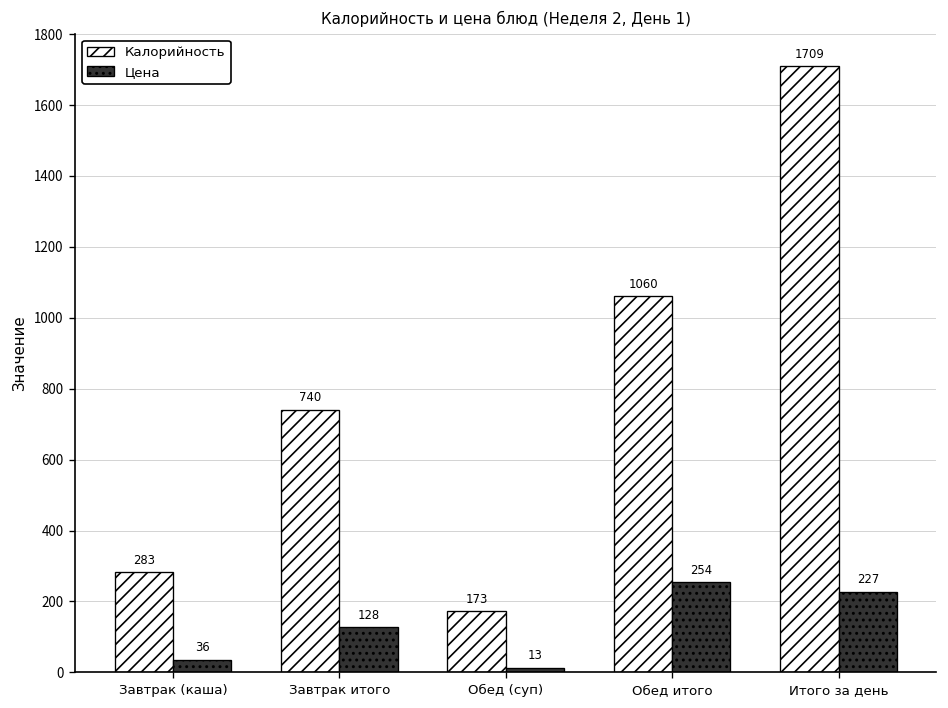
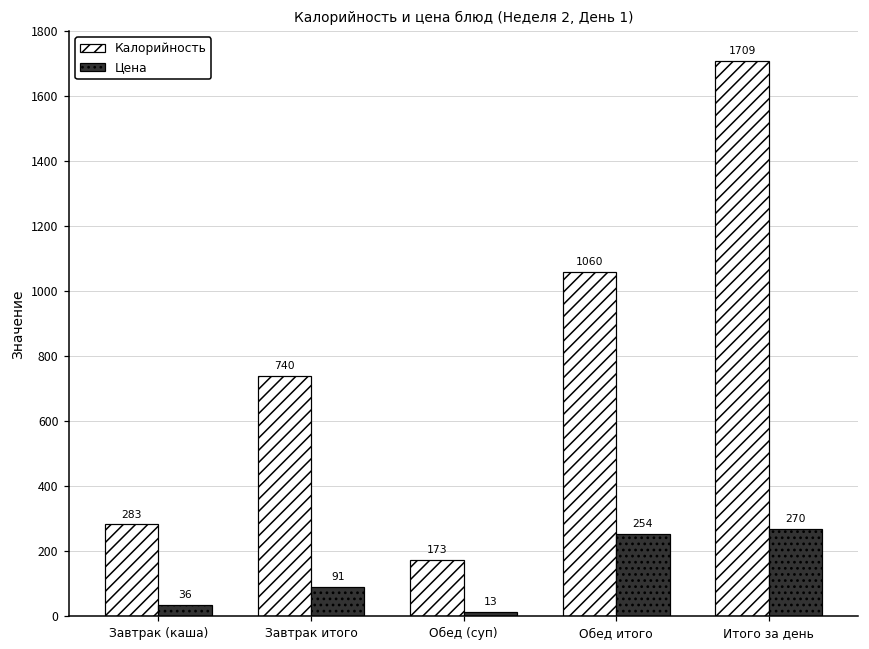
  {
    "Калорийность": {
      "Завтрак (каша)": 283,
      "Завтрак итого": 740,
      "Обед (суп)": 173,
      "Обед итого": 1060,
      "Итого за день": 1709
    },
    "Цена": {
      "Завтрак (каша)": 36,
-     "Завтрак итого": 128,
+     "Завтрак итого": 91,
      "Обед (суп)": 13,
      "Обед итого": 254,
-     "Итого за день": 227
+     "Итого за день": 270
    }
  }
